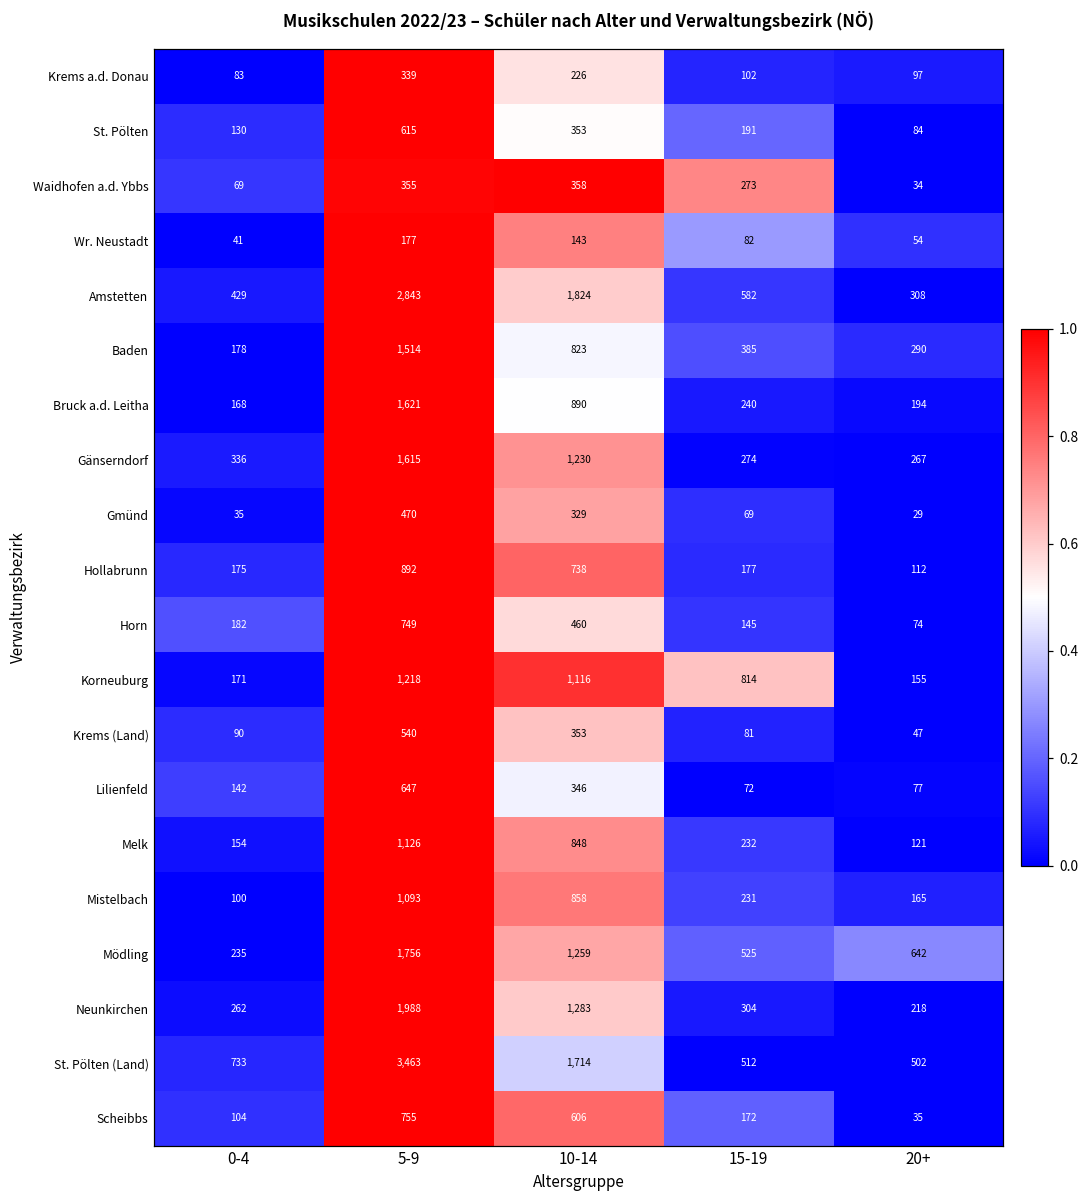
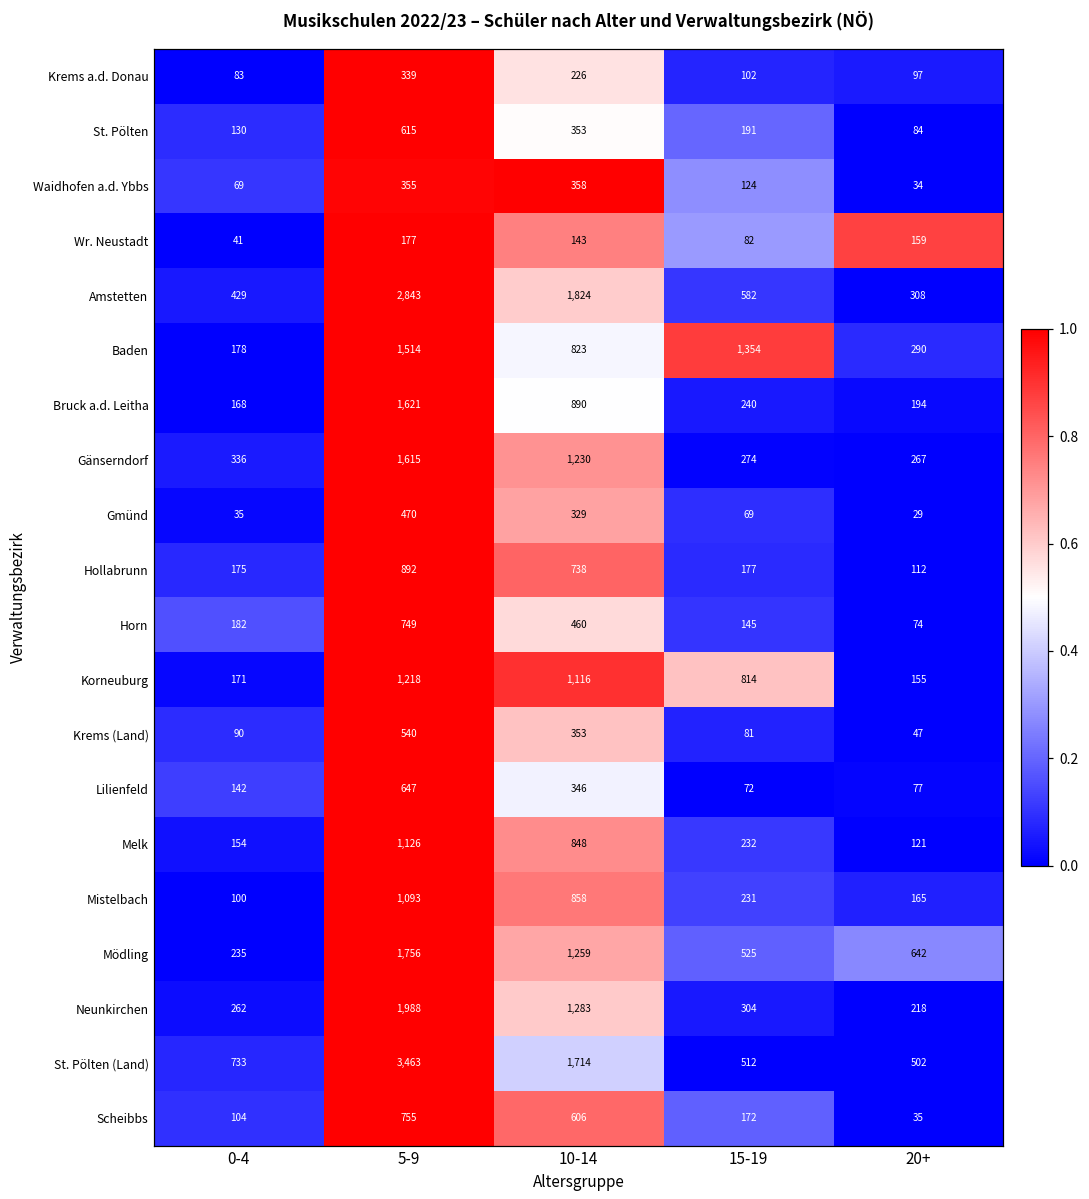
  {
    "Krems a.d. Donau": {
      "0-4": "83",
      "5-9": "339",
      "10-14": "226",
      "15-19": "102",
      "20+": "97"
    },
    "St. Pölten": {
      "0-4": "130",
      "5-9": "615",
      "10-14": "353",
      "15-19": "191",
      "20+": "84"
    },
    "Waidhofen a.d. Ybbs": {
      "0-4": "69",
      "5-9": "355",
      "10-14": "358",
-     "15-19": "273",
+     "15-19": "124",
      "20+": "34"
    },
    "Wr. Neustadt": {
      "0-4": "41",
      "5-9": "177",
      "10-14": "143",
      "15-19": "82",
-     "20+": "54"
+     "20+": "159"
    },
    "Amstetten": {
      "0-4": "429",
      "5-9": "2,843",
      "10-14": "1,824",
      "15-19": "582",
      "20+": "308"
    },
    "Baden": {
      "0-4": "178",
      "5-9": "1,514",
      "10-14": "823",
-     "15-19": "385",
+     "15-19": "1,354",
      "20+": "290"
    },
    "Bruck a.d. Leitha": {
      "0-4": "168",
      "5-9": "1,621",
      "10-14": "890",
      "15-19": "240",
      "20+": "194"
    },
    "Gänserndorf": {
      "0-4": "336",
      "5-9": "1,615",
      "10-14": "1,230",
      "15-19": "274",
      "20+": "267"
    },
    "Gmünd": {
      "0-4": "35",
      "5-9": "470",
      "10-14": "329",
      "15-19": "69",
      "20+": "29"
    },
    "Hollabrunn": {
      "0-4": "175",
      "5-9": "892",
      "10-14": "738",
      "15-19": "177",
      "20+": "112"
    },
    "Horn": {
      "0-4": "182",
      "5-9": "749",
      "10-14": "460",
      "15-19": "145",
      "20+": "74"
    },
    "Korneuburg": {
      "0-4": "171",
      "5-9": "1,218",
      "10-14": "1,116",
      "15-19": "814",
      "20+": "155"
    },
    "Krems (Land)": {
      "0-4": "90",
      "5-9": "540",
      "10-14": "353",
      "15-19": "81",
      "20+": "47"
    },
    "Lilienfeld": {
      "0-4": "142",
      "5-9": "647",
      "10-14": "346",
      "15-19": "72",
      "20+": "77"
    },
    "Melk": {
      "0-4": "154",
      "5-9": "1,126",
      "10-14": "848",
      "15-19": "232",
      "20+": "121"
    },
    "Mistelbach": {
      "0-4": "100",
      "5-9": "1,093",
      "10-14": "858",
      "15-19": "231",
      "20+": "165"
    },
    "Mödling": {
      "0-4": "235",
      "5-9": "1,756",
      "10-14": "1,259",
      "15-19": "525",
      "20+": "642"
    },
    "Neunkirchen": {
      "0-4": "262",
      "5-9": "1,988",
      "10-14": "1,283",
      "15-19": "304",
      "20+": "218"
    },
    "St. Pölten (Land)": {
      "0-4": "733",
      "5-9": "3,463",
      "10-14": "1,714",
      "15-19": "512",
      "20+": "502"
    },
    "Scheibbs": {
      "0-4": "104",
      "5-9": "755",
      "10-14": "606",
      "15-19": "172",
      "20+": "35"
    }
  }
